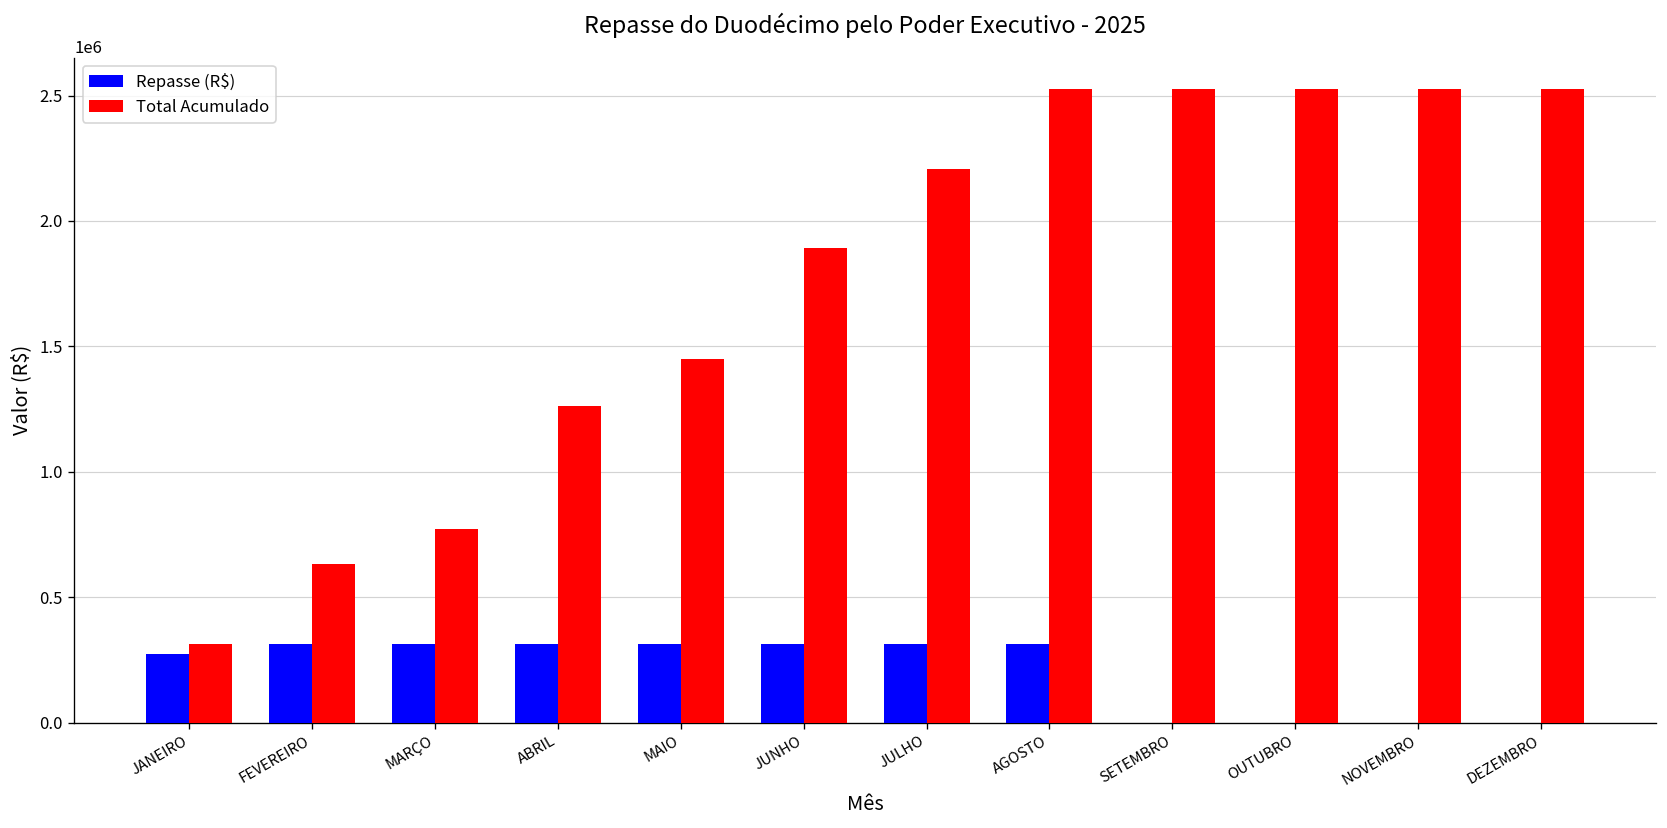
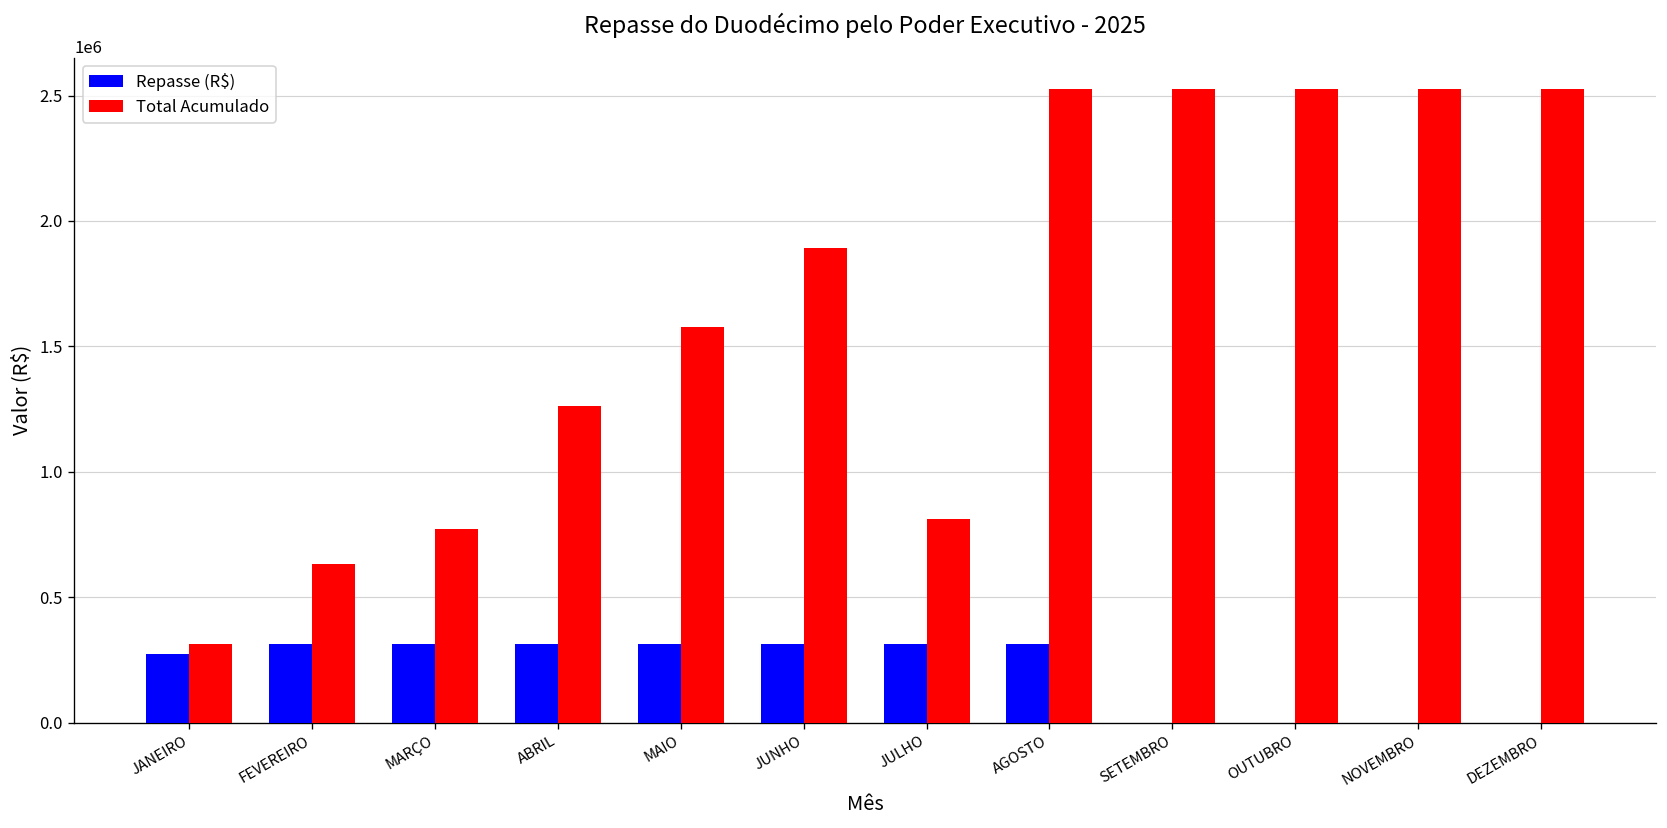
  {
    "Repasse (R$)": {
      "JANEIRO": 270000,
      "FEVEREIRO": 320000,
      "MARÇO": 320000,
      "ABRIL": 320000,
      "MAIO": 320000,
      "JUNHO": 320000,
      "JULHO": 320000,
      "AGOSTO": 320000,
      "SETEMBRO": 0,
      "OUTUBRO": 0,
      "NOVEMBRO": 0,
      "DEZEMBRO": 0
    },
    "Total Acumulado": {
      "JANEIRO": 320000,
      "FEVEREIRO": 630000,
      "MARÇO": 770000,
      "ABRIL": 1260000,
-     "MAIO": 1450000,
+     "MAIO": 1580000,
      "JUNHO": 1890000,
-     "JULHO": 2210000,
+     "JULHO": 810000,
      "AGOSTO": 2520000,
      "SETEMBRO": 2520000,
      "OUTUBRO": 2520000,
      "NOVEMBRO": 2520000,
      "DEZEMBRO": 2520000
    }
  }
